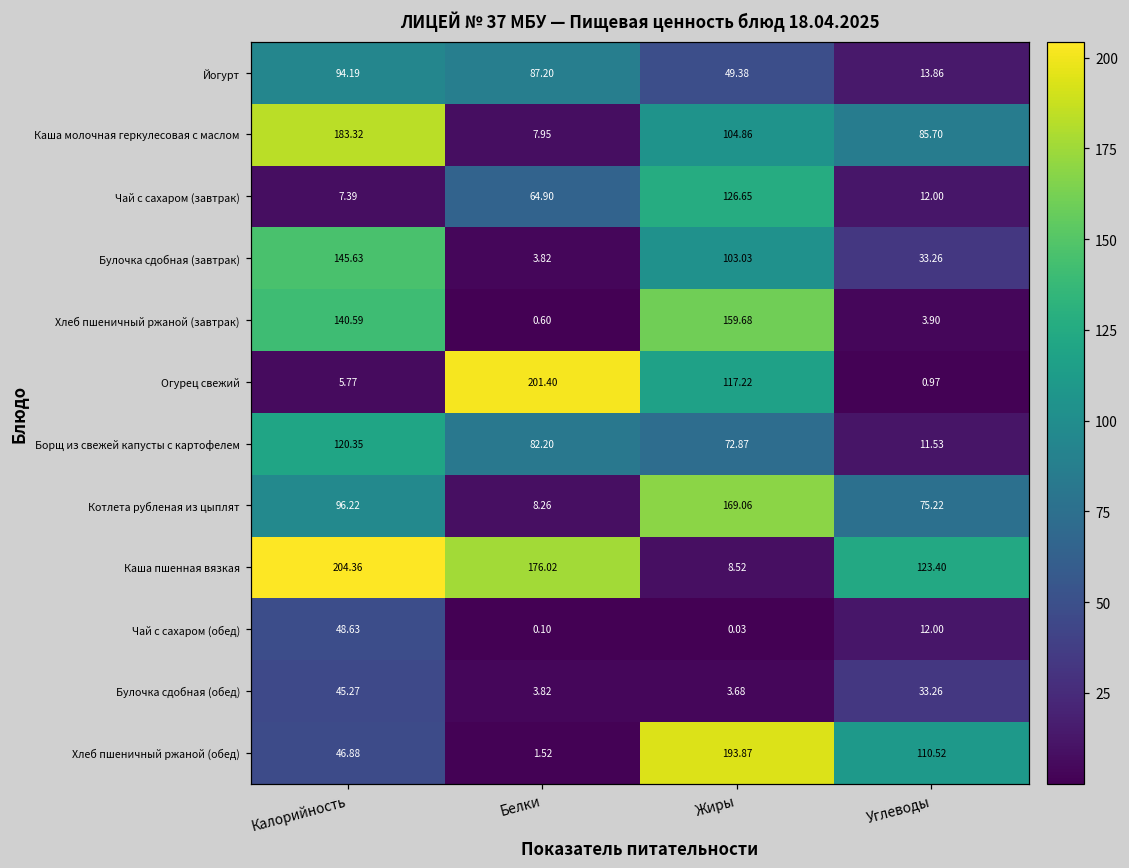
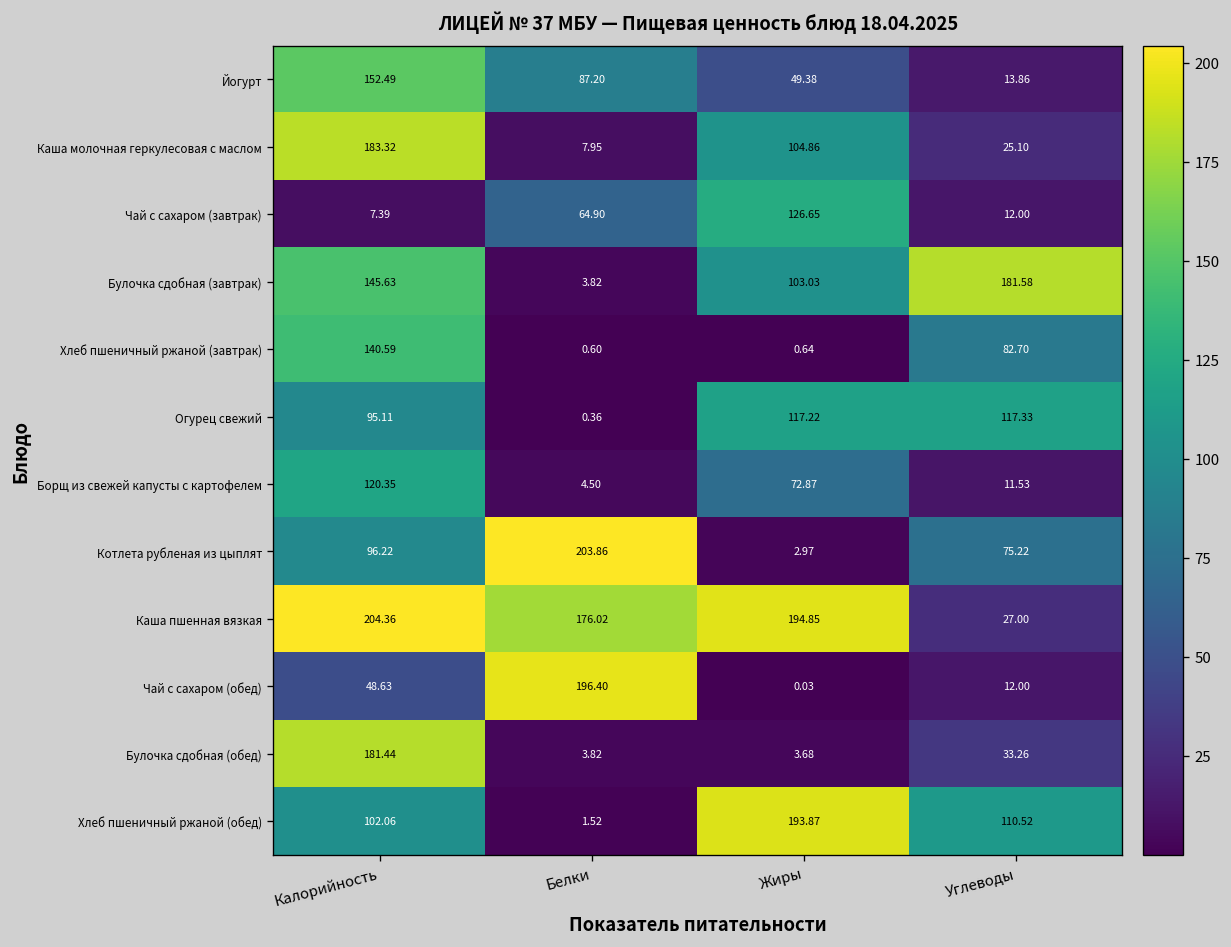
  {
    "Йогурт": {
-     "Калорийность": 94.19,
+     "Калорийность": 152.49,
      "Белки": 87.20,
      "Жиры": 49.38,
      "Углеводы": 13.86
    },
    "Каша молочная геркулесовая с маслом": {
      "Калорийность": 183.32,
      "Белки": 7.95,
      "Жиры": 104.86,
-     "Углеводы": 85.70
+     "Углеводы": 25.10
    },
    "Чай с сахаром (завтрак)": {
      "Калорийность": 7.39,
      "Белки": 64.90,
      "Жиры": 126.65,
      "Углеводы": 12.00
    },
    "Булочка сдобная (завтрак)": {
      "Калорийность": 145.63,
      "Белки": 3.82,
      "Жиры": 103.03,
-     "Углеводы": 33.26
+     "Углеводы": 181.58
    },
    "Хлеб пшеничный ржаной (завтрак)": {
      "Калорийность": 140.59,
      "Белки": 0.60,
-     "Жиры": 159.68,
-     "Углеводы": 3.90
+     "Жиры": 0.64,
+     "Углеводы": 82.70
    },
    "Огурец свежий": {
-     "Калорийность": 5.77,
-     "Белки": 201.40,
+     "Калорийность": 95.11,
+     "Белки": 0.36,
      "Жиры": 117.22,
-     "Углеводы": 0.97
+     "Углеводы": 117.33
    },
    "Борщ из свежей капусты с картофелем": {
      "Калорийность": 120.35,
-     "Белки": 82.20,
+     "Белки": 4.50,
      "Жиры": 72.87,
      "Углеводы": 11.53
    },
    "Котлета рубленая из цыплят": {
      "Калорийность": 96.22,
-     "Белки": 8.26,
-     "Жиры": 169.06,
+     "Белки": 203.86,
+     "Жиры": 2.97,
      "Углеводы": 75.22
    },
    "Каша пшенная вязкая": {
      "Калорийность": 204.36,
      "Белки": 176.02,
-     "Жиры": 8.52,
-     "Углеводы": 123.40
+     "Жиры": 194.85,
+     "Углеводы": 27.00
    },
    "Чай с сахаром (обед)": {
      "Калорийность": 48.63,
-     "Белки": 0.10,
+     "Белки": 196.40,
      "Жиры": 0.03,
      "Углеводы": 12.00
    },
    "Булочка сдобная (обед)": {
-     "Калорийность": 45.27,
+     "Калорийность": 181.44,
      "Белки": 3.82,
      "Жиры": 3.68,
      "Углеводы": 33.26
    },
    "Хлеб пшеничный ржаной (обед)": {
-     "Калорийность": 46.88,
+     "Калорийность": 102.06,
      "Белки": 1.52,
      "Жиры": 193.87,
      "Углеводы": 110.52
    }
  }
